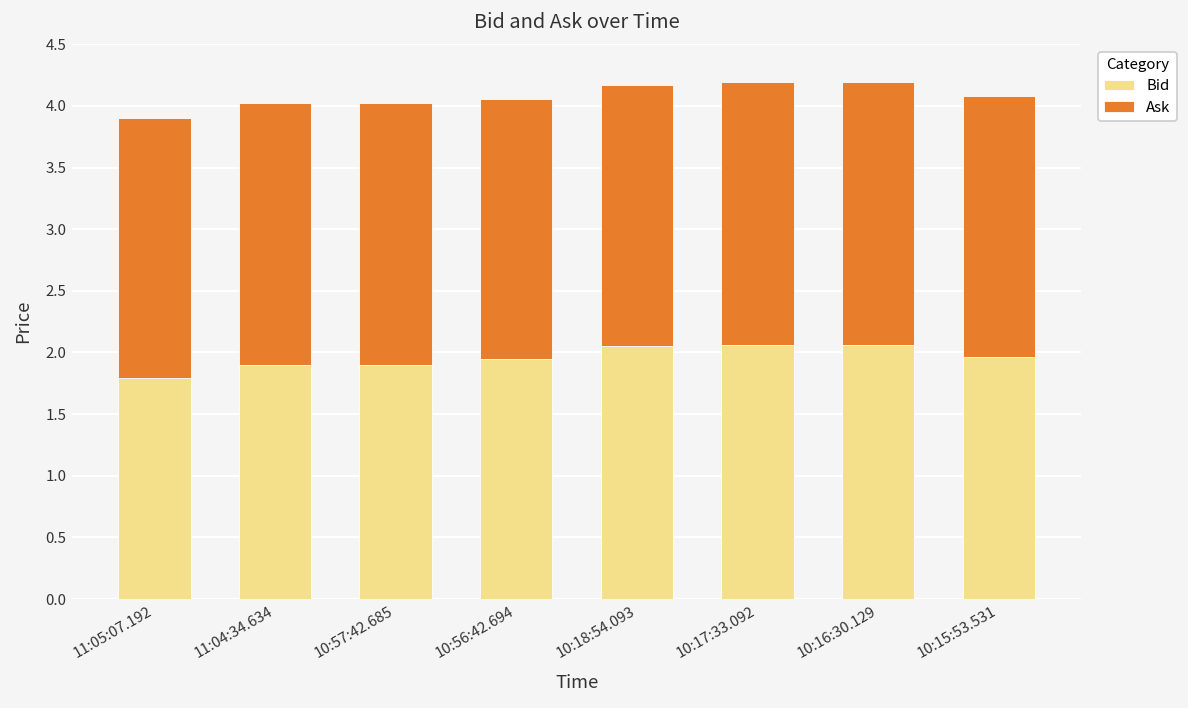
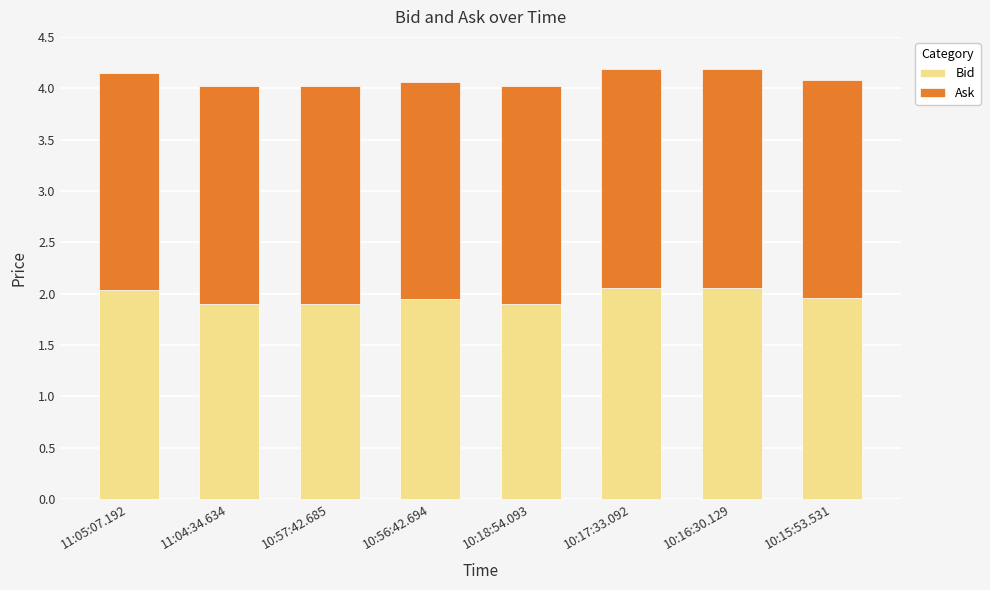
  {
    "Bid": {
-     "11:05:07.192": 1.79,
+     "11:05:07.192": 2.04,
      "11:04:34.634": 1.90,
      "10:57:42.685": 1.90,
      "10:56:42.694": 1.95,
-     "10:18:54.093": 2.05,
+     "10:18:54.093": 1.90,
      "10:17:33.092": 2.06,
      "10:16:30.129": 2.06,
      "10:15:53.531": 1.96
    },
    "Ask": {
      "11:05:07.192": 2.11,
      "11:04:34.634": 2.12,
      "10:57:42.685": 2.12,
      "10:56:42.694": 2.11,
      "10:18:54.093": 2.12,
      "10:17:33.092": 2.13,
      "10:16:30.129": 2.13,
      "10:15:53.531": 2.12
    }
  }
